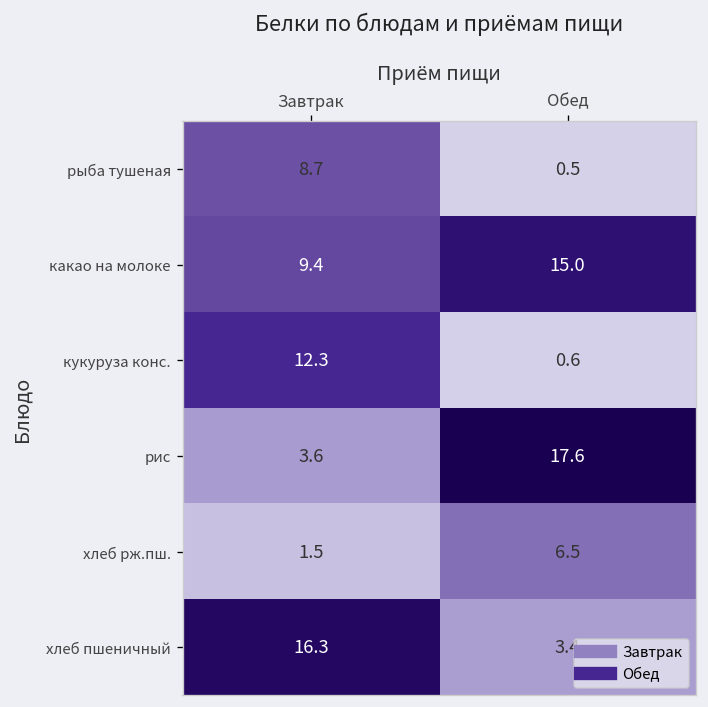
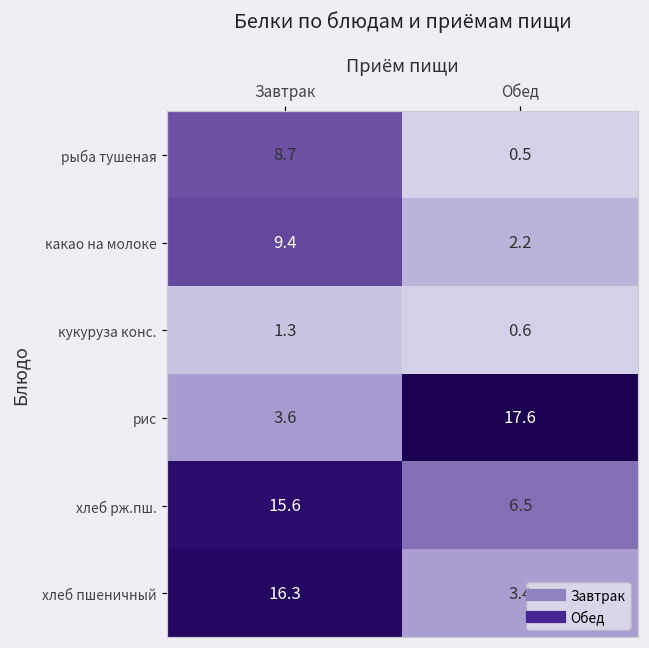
  {
    "рыба тушеная": {
      "Завтрак": 8.7,
      "Обед": 0.5
    },
    "какао на молоке": {
      "Завтрак": 9.4,
-     "Обед": 15.0
+     "Обед": 2.2
    },
    "кукуруза конс.": {
-     "Завтрак": 12.3,
+     "Завтрак": 1.3,
      "Обед": 0.6
    },
    "рис": {
      "Завтрак": 3.6,
      "Обед": 17.6
    },
    "хлеб рж.пш.": {
-     "Завтрак": 1.5,
+     "Завтрак": 15.6,
      "Обед": 6.5
    },
    "хлеб пшеничный": {
      "Завтрак": 16.3
    }
  }
